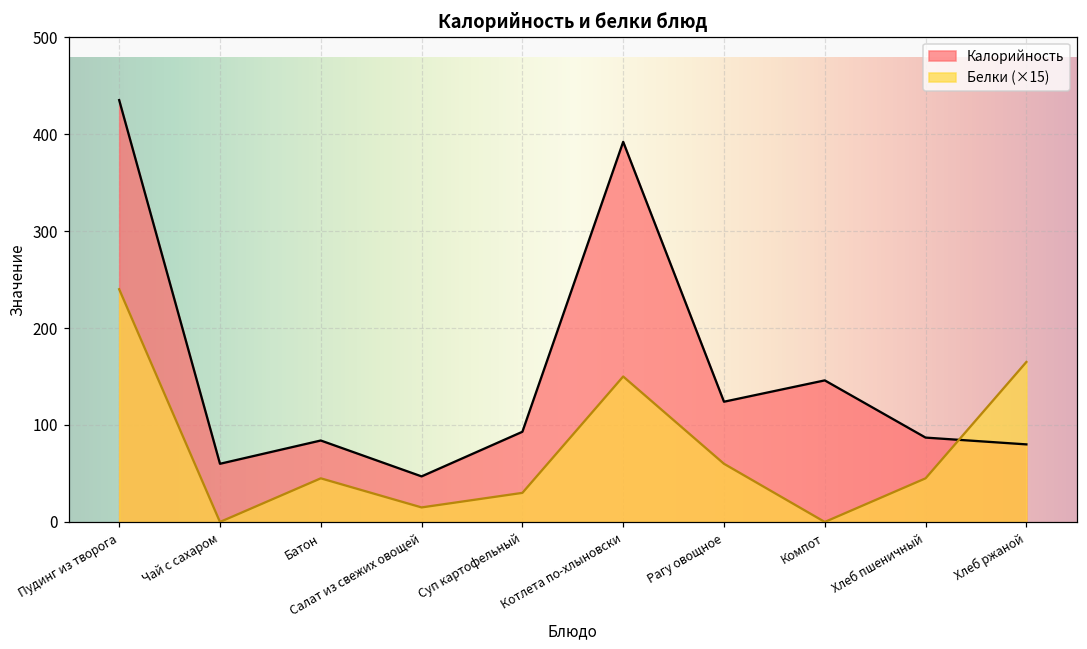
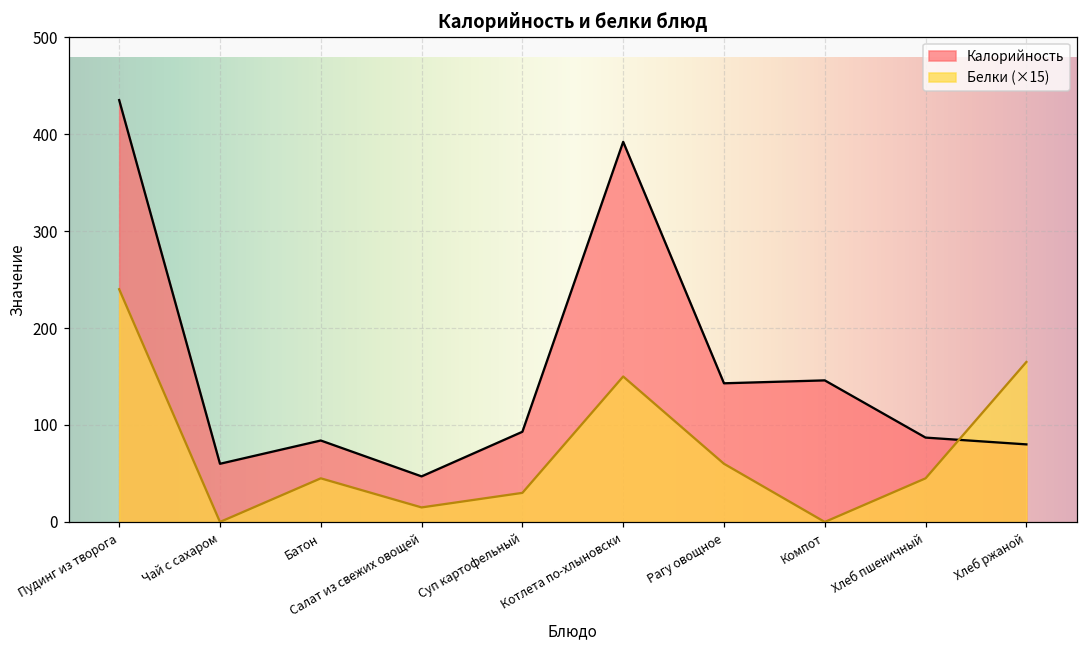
  {
    "Калорийность": {
      "Пудинг из творога": 440,
      "Чай с сахаром": 60,
      "Батон": 80,
      "Салат из свежих овощей": 50,
      "Суп картофельный": 90,
      "Котлета по-хлыновски": 390,
-     "Рагу овощное": 120,
+     "Рагу овощное": 140,
      "Компот": 150,
      "Хлеб пшеничный": 90,
      "Хлеб ржаной": 80
    },
    "Белки (×15)": {
      "Пудинг из творога": 240,
      "Чай с сахаром": 0,
      "Батон": 50,
      "Салат из свежих овощей": 20,
      "Суп картофельный": 30,
      "Котлета по-хлыновски": 150,
      "Рагу овощное": 60,
      "Компот": 0,
      "Хлеб пшеничный": 50,
      "Хлеб ржаной": 170
    }
  }
